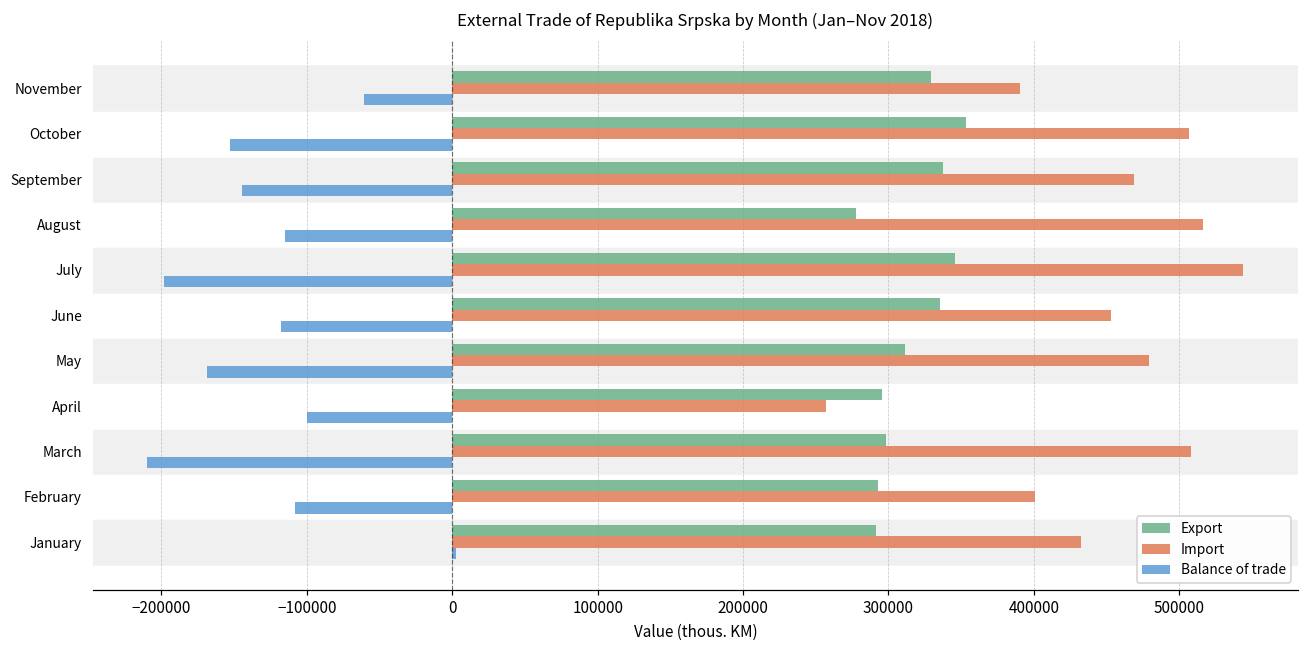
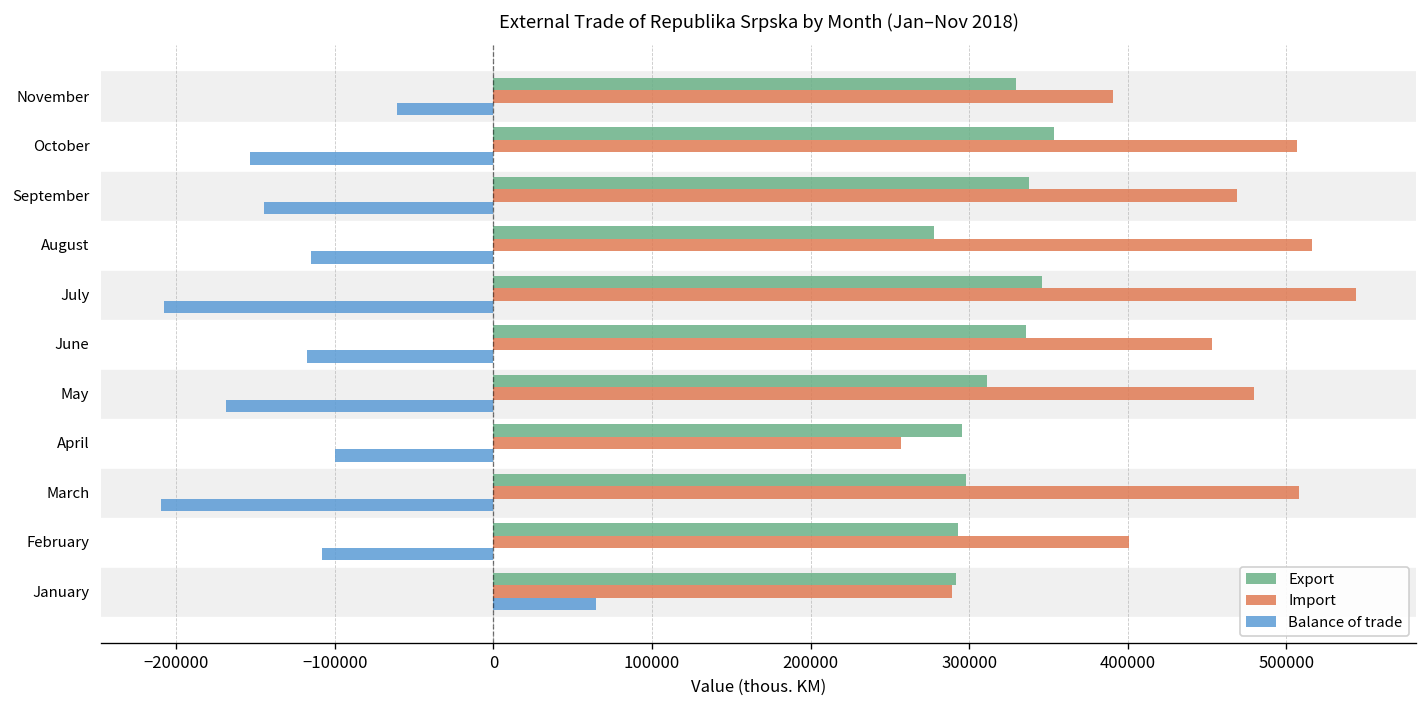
  {
    "Export": {
      "November": 330000,
      "October": 353000,
      "September": 338000,
      "August": 278000,
      "July": 346000,
      "June": 336000,
      "May": 311000,
      "April": 295000,
      "March": 298000,
      "February": 293000,
      "January": 292000
    },
    "Import": {
      "November": 391000,
      "October": 507000,
      "September": 469000,
      "August": 516000,
      "July": 544000,
      "June": 453000,
      "May": 479000,
      "April": 257000,
      "March": 508000,
      "February": 401000,
-     "January": 433000
+     "January": 289000
    },
    "Balance of trade": {
      "November": -61000,
      "October": -153000,
      "September": -145000,
      "August": -115000,
-     "July": -198000,
+     "July": -208000,
      "June": -118000,
      "May": -168000,
      "April": -100000,
      "March": -210000,
      "February": -108000,
-     "January": 3000
+     "January": 65000
    }
  }
